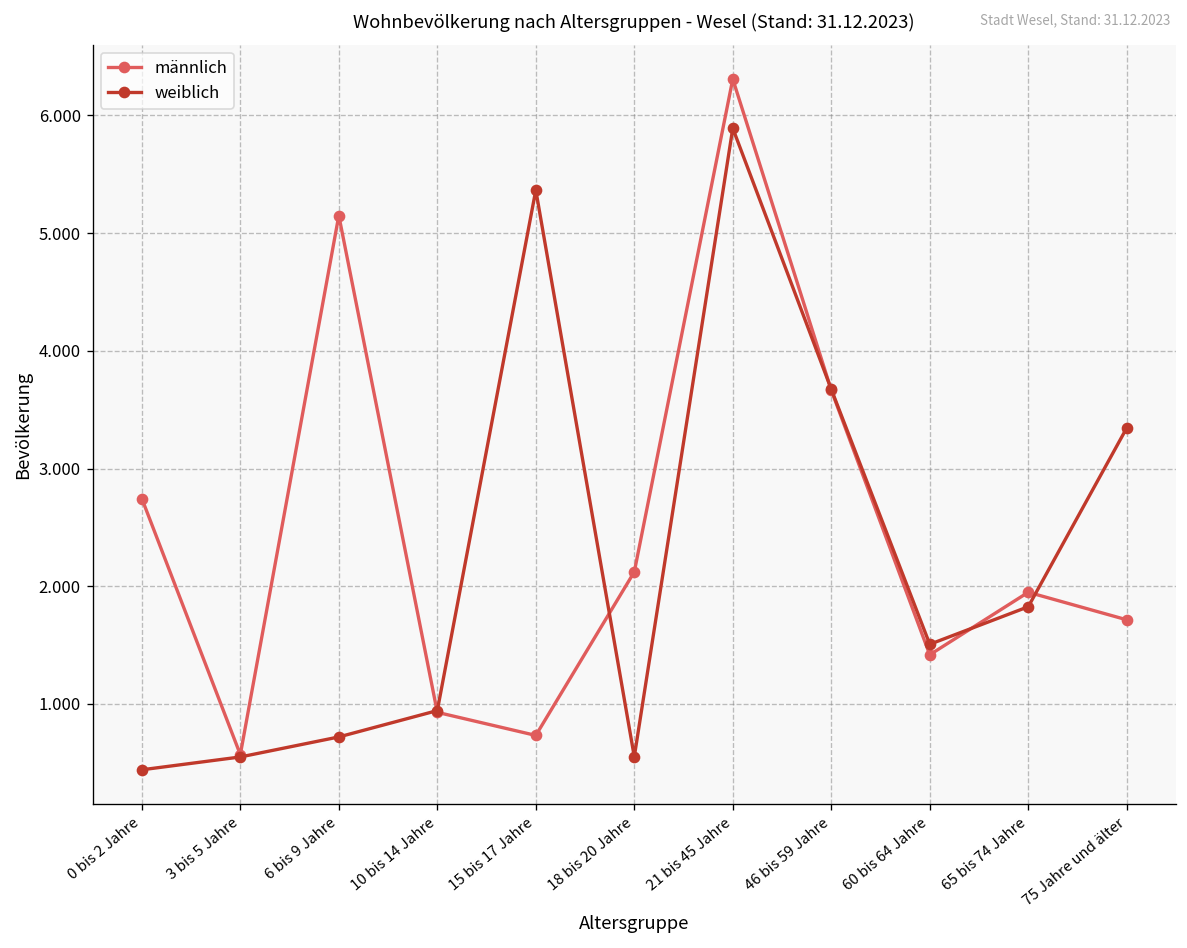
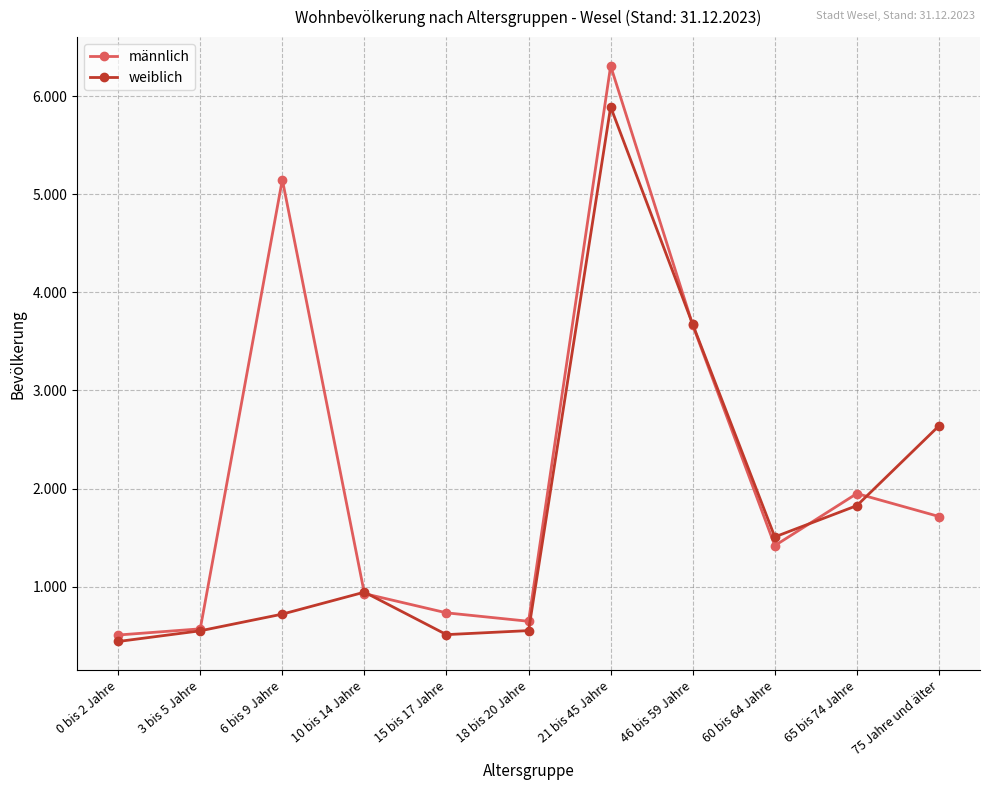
  {
    "männlich": {
-     "0 bis 2 Jahre": 2.7,
+     "0 bis 2 Jahre": 0.5,
      "6 bis 9 Jahre": 5.1,
      "15 bis 17 Jahre": 0.7,
-     "18 bis 20 Jahre": 2.1,
+     "18 bis 20 Jahre": 0.6,
      "21 bis 45 Jahre": 6.3,
      "60 bis 64 Jahre": 1.4,
      "65 bis 74 Jahre": 1.9,
      "75 Jahre und älter": 1.7
    },
    "weiblich": {
      "0 bis 2 Jahre": 0.4,
      "6 bis 9 Jahre": 0.7,
-     "15 bis 17 Jahre": 5.4,
+     "15 bis 17 Jahre": 0.5,
      "18 bis 20 Jahre": 0.6,
      "21 bis 45 Jahre": 5.9,
      "60 bis 64 Jahre": 1.5,
      "65 bis 74 Jahre": 1.8,
-     "75 Jahre und älter": 3.3
+     "75 Jahre und älter": 2.6
    }
  }
